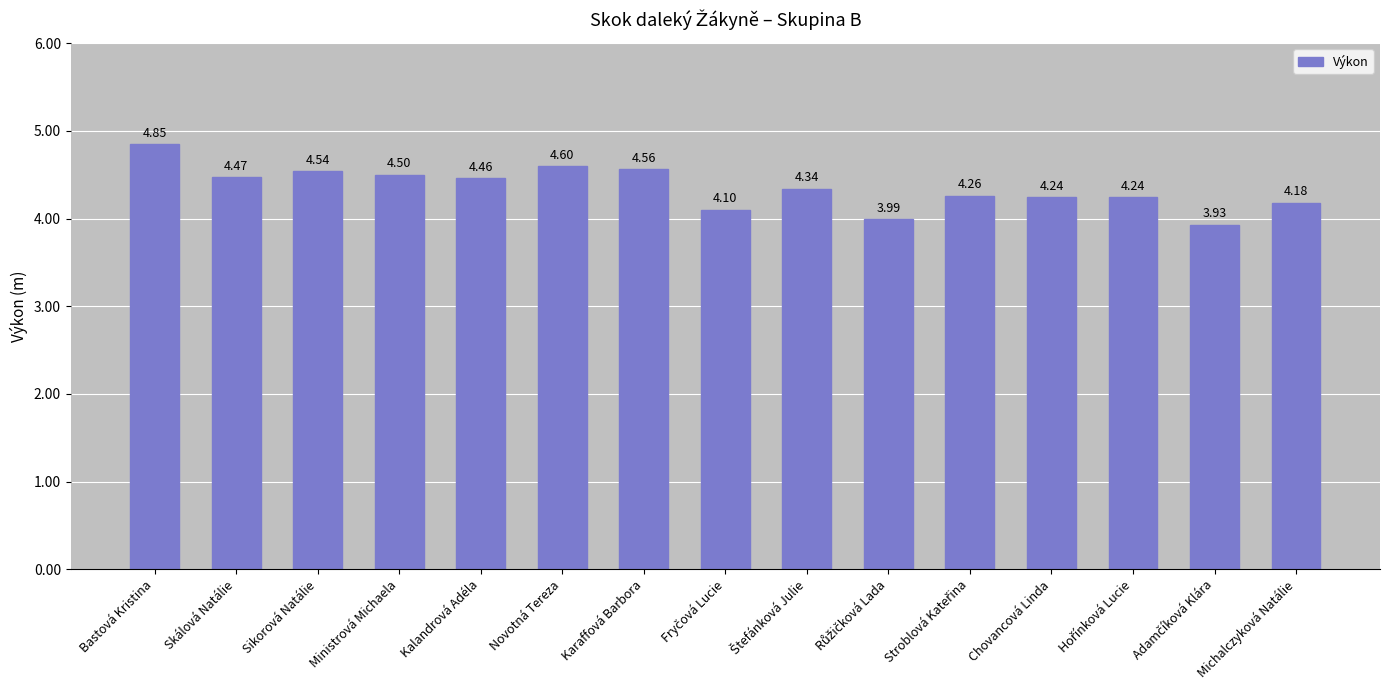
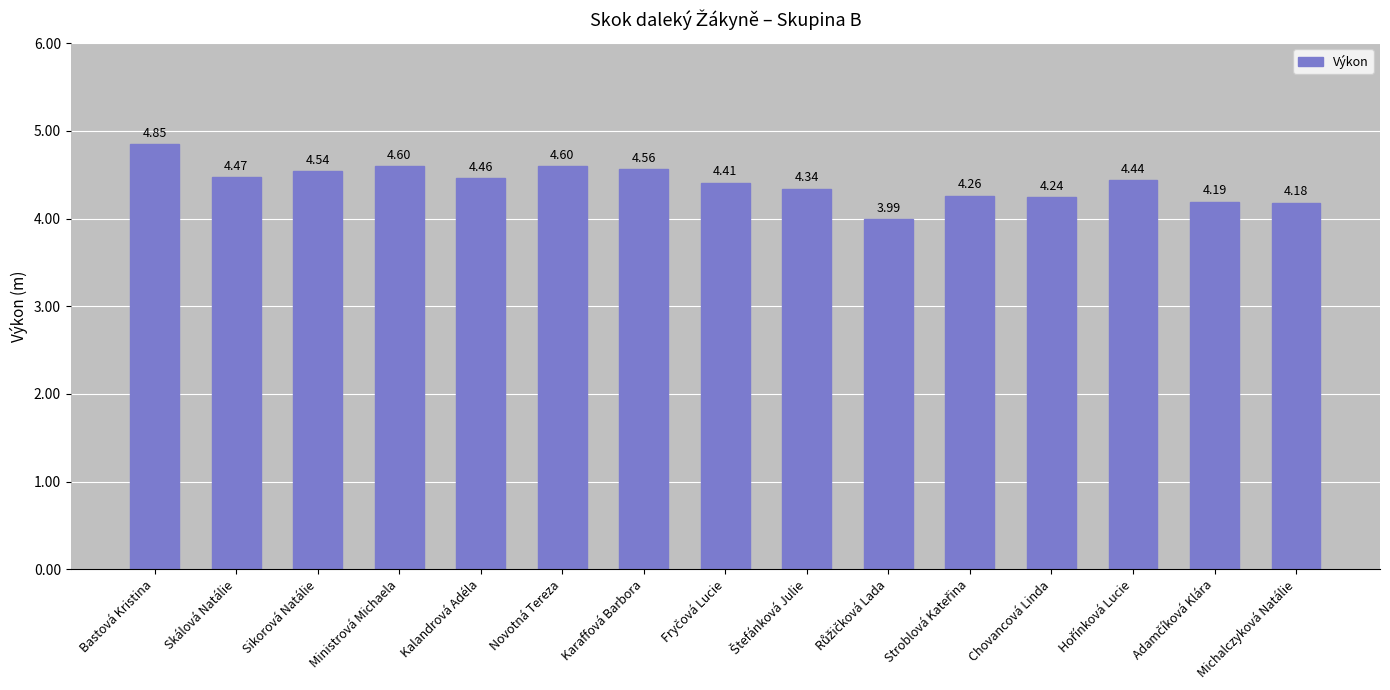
  {
    "Bastová Kristina": 4.85,
    "Skálová Natálie": 4.47,
    "Sikorová Natálie": 4.54,
-   "Ministrová Michaela": 4.50,
+   "Ministrová Michaela": 4.60,
    "Kalandrová Adéla": 4.46,
    "Novotná Tereza": 4.60,
    "Karaffová Barbora": 4.56,
-   "Fryčová Lucie": 4.10,
+   "Fryčová Lucie": 4.41,
    "Štefánková Julie": 4.34,
    "Růžičková Lada": 3.99,
    "Stroblová Kateřina": 4.26,
    "Chovancová Linda": 4.24,
-   "Hořínková Lucie": 4.24,
-   "Adamčíková Klára": 3.93,
+   "Hořínková Lucie": 4.44,
+   "Adamčíková Klára": 4.19,
    "Michalczyková Natálie": 4.18
  }
